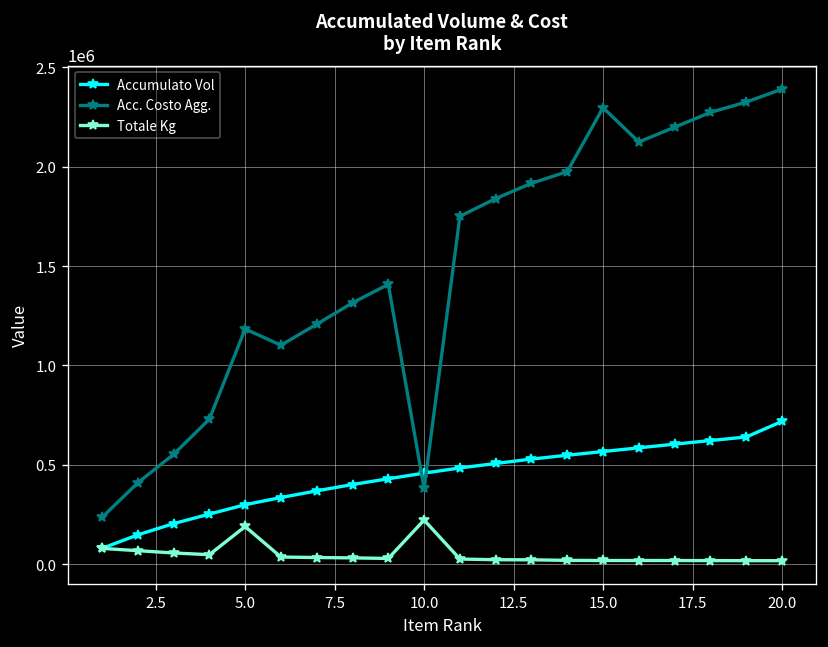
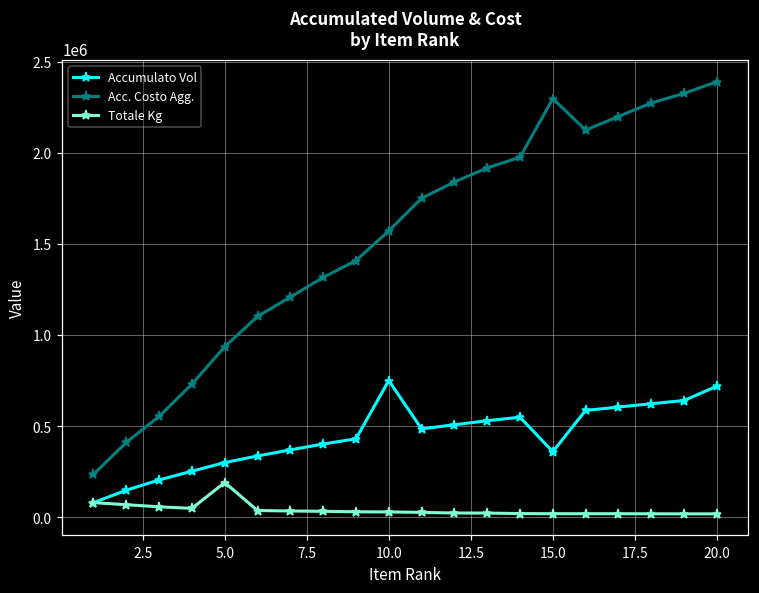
  {
    "Accumulato Vol": {
      "5.0": 300000,
-     "10.0": 460000,
-     "15.0": 570000,
+     "10.0": 750000,
+     "15.0": 360000,
      "20.0": 720000
    },
    "Acc. Costo Agg.": {
-     "5.0": 1180000,
-     "10.0": 380000,
+     "5.0": 930000,
+     "10.0": 1570000,
      "15.0": 2300000,
      "20.0": 2390000
    },
    "Totale Kg": {
      "5.0": 190000,
-     "10.0": 220000,
+     "10.0": 30000,
      "15.0": 20000,
      "20.0": 20000
    }
  }
